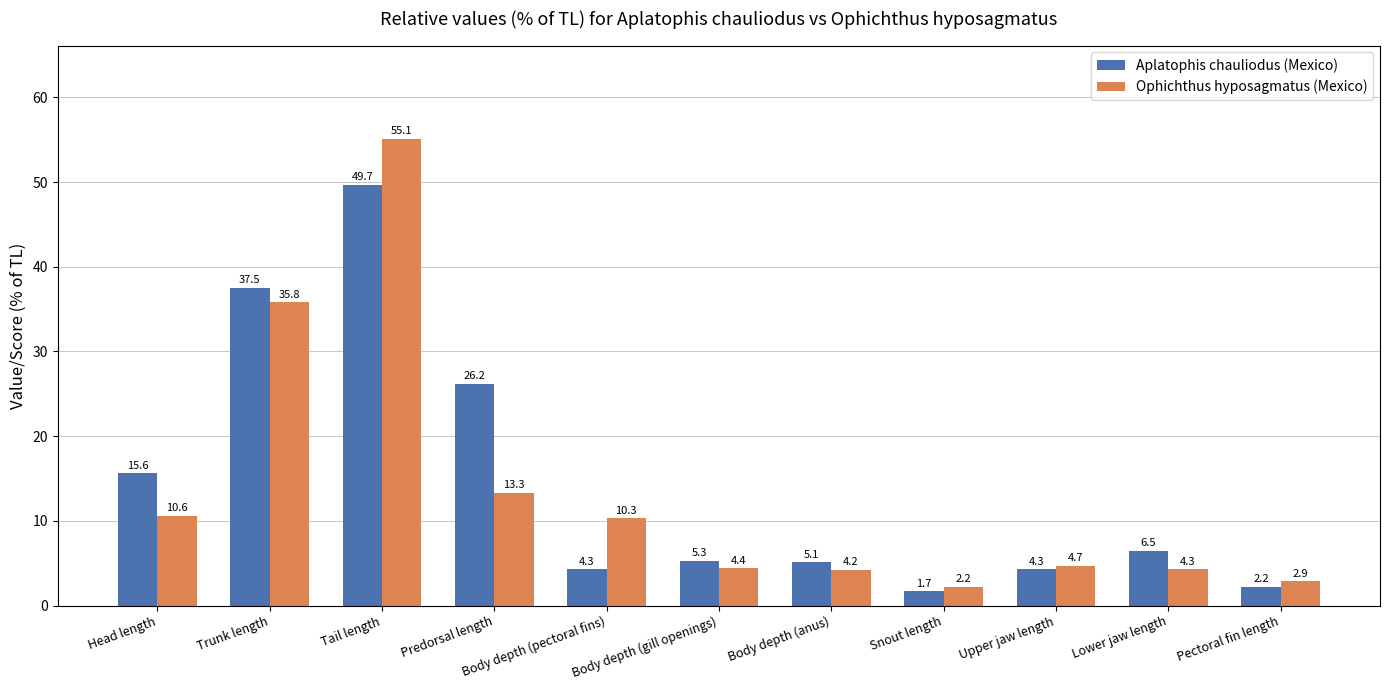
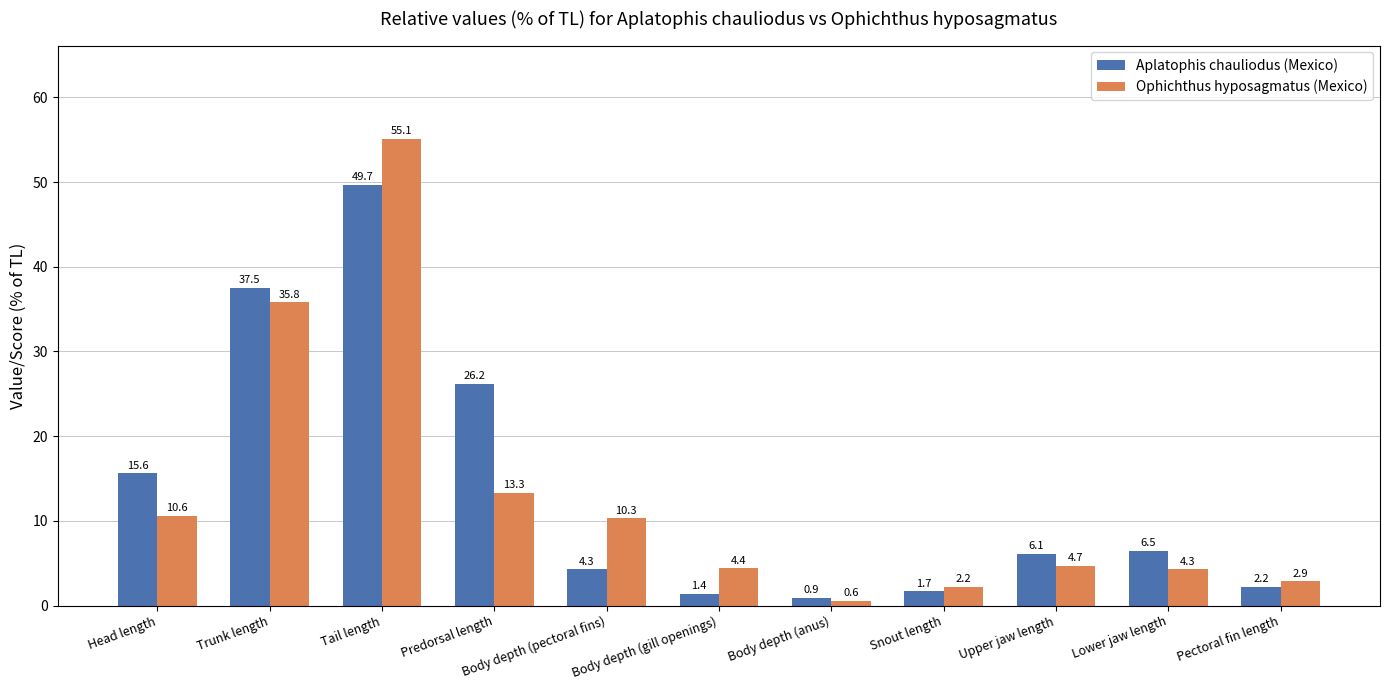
  {
    "Aplatophis chauliodus (Mexico)": {
      "Head length": 15.6,
      "Trunk length": 37.5,
      "Tail length": 49.7,
      "Predorsal length": 26.2,
      "Body depth (pectoral fins)": 4.3,
-     "Body depth (gill openings)": 5.3,
-     "Body depth (anus)": 5.1,
+     "Body depth (gill openings)": 1.4,
+     "Body depth (anus)": 0.9,
      "Snout length": 1.7,
-     "Upper jaw length": 4.3,
+     "Upper jaw length": 6.1,
      "Lower jaw length": 6.5,
      "Pectoral fin length": 2.2
    },
    "Ophichthus hyposagmatus (Mexico)": {
      "Head length": 10.6,
      "Trunk length": 35.8,
      "Tail length": 55.1,
      "Predorsal length": 13.3,
      "Body depth (pectoral fins)": 10.3,
      "Body depth (gill openings)": 4.4,
-     "Body depth (anus)": 4.2,
+     "Body depth (anus)": 0.6,
      "Snout length": 2.2,
      "Upper jaw length": 4.7,
      "Lower jaw length": 4.3,
      "Pectoral fin length": 2.9
    }
  }
